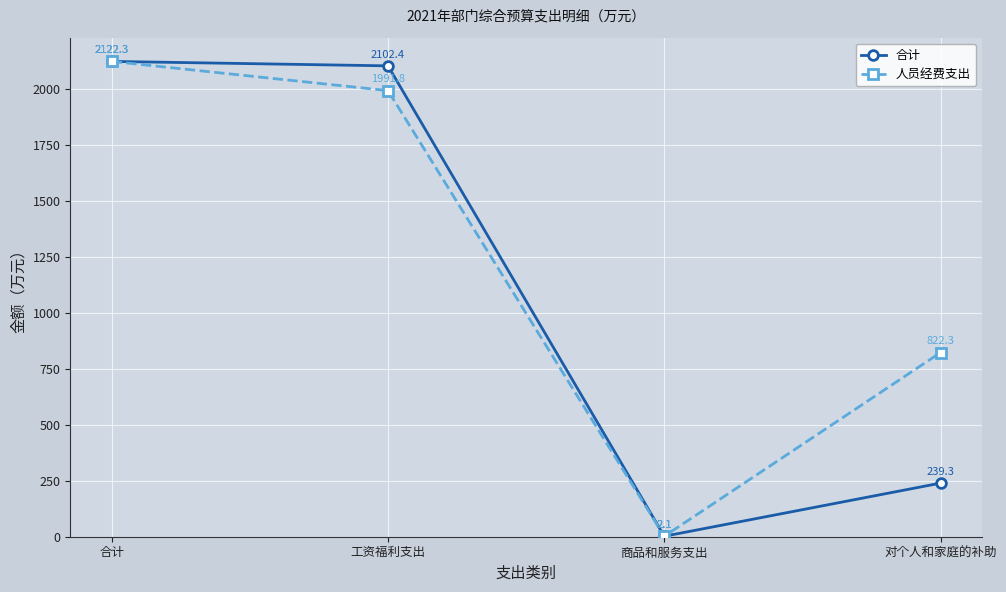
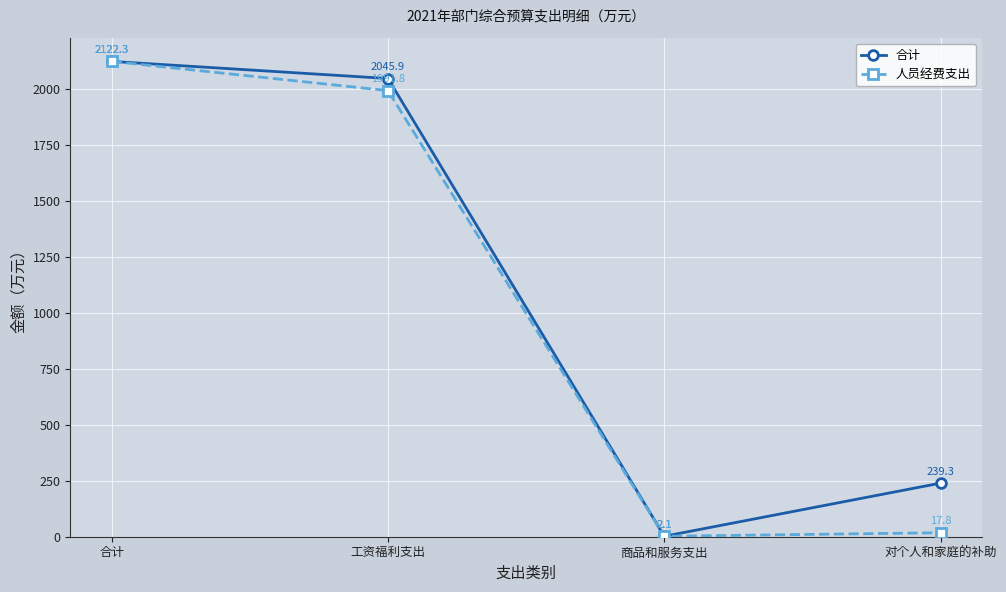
  {
    "合计": {
-     "工资福利支出": 2102.4,
+     "工资福利支出": 2045.9,
      "对个人和家庭的补助": 239.3
    },
    "人员经费支出": {
      "工资福利支出": 1991.8,
-     "对个人和家庭的补助": 822.3
+     "对个人和家庭的补助": 17.8
    }
  }
